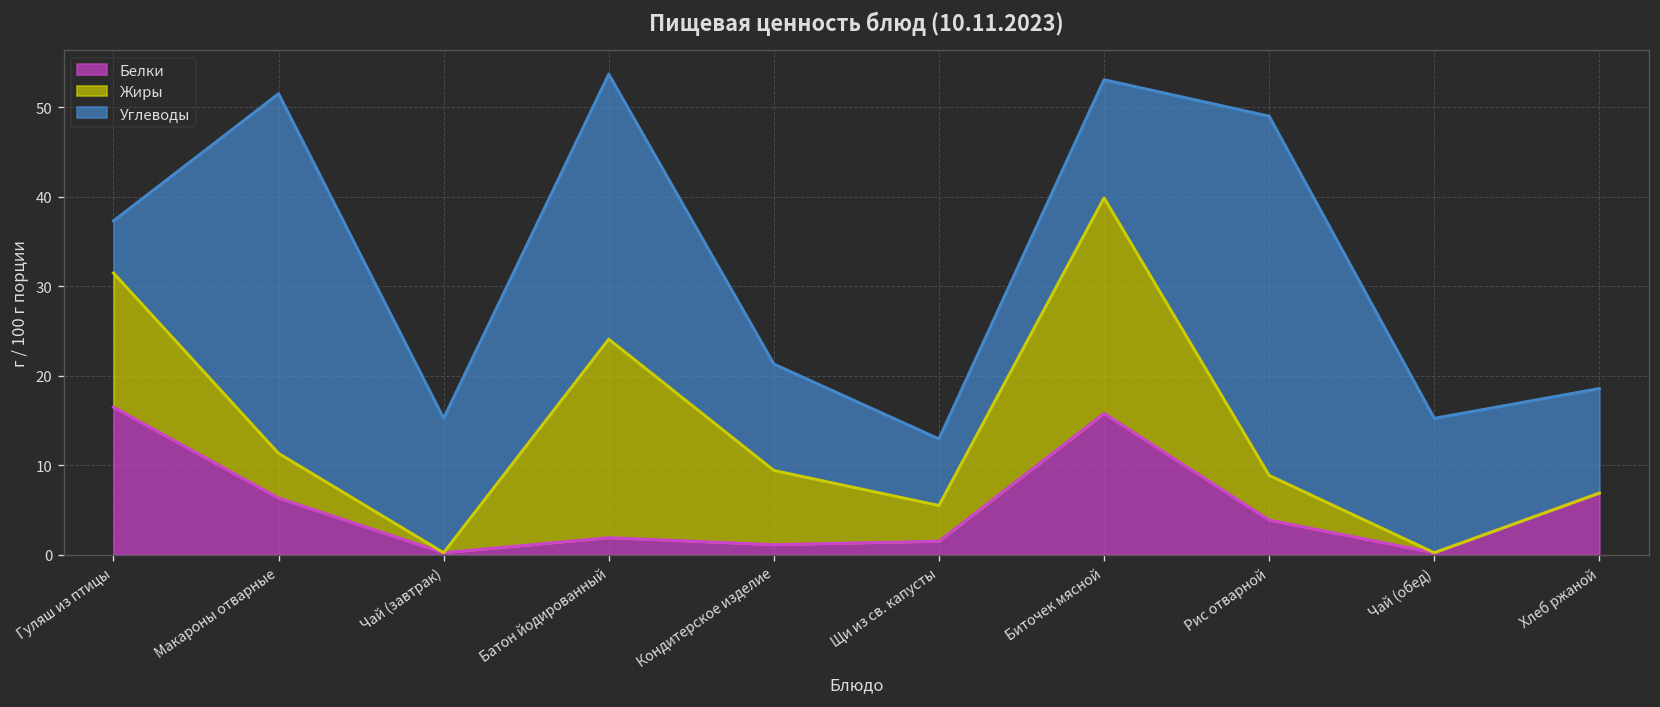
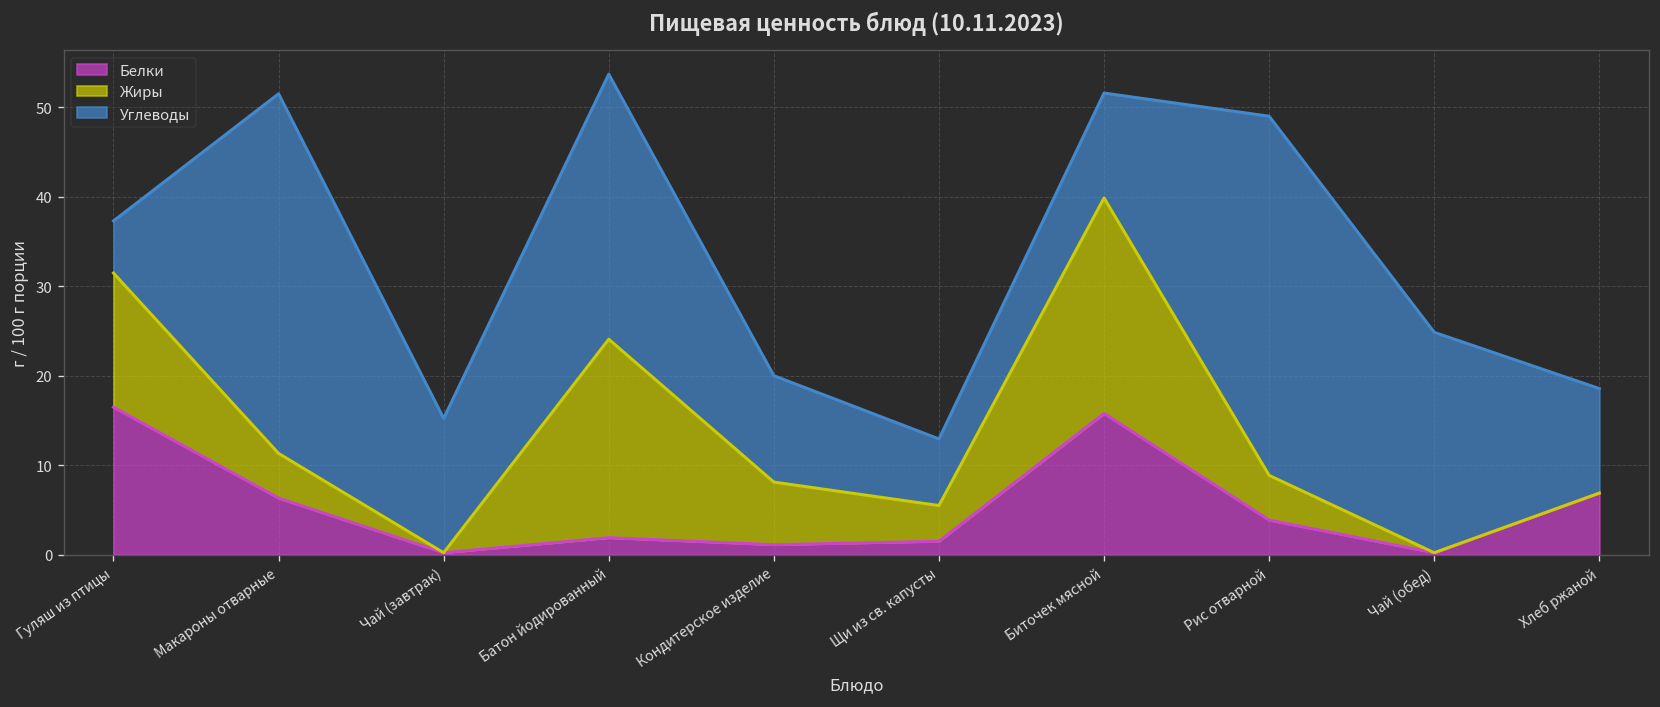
  {
    "Белки": {
      "Гуляш из птицы": 16,
      "Макароны отварные": 6,
      "Батон йодированный": 2,
      "Кондитерское изделие": 1,
      "Щи из св. капусты": 1,
      "Биточек мясной": 16,
      "Рис отварной": 4
    },
    "Жиры": {
      "Гуляш из птицы": 15,
      "Макароны отварные": 5,
      "Батон йодированный": 22,
-     "Кондитерское изделие": 8,
+     "Кондитерское изделие": 7,
      "Щи из св. капусты": 4,
      "Биточек мясной": 24,
      "Рис отварной": 5
    },
    "Углеводы": {
      "Гуляш из птицы": 6,
      "Макароны отварные": 40,
      "Чай (завтрак)": 15,
      "Батон йодированный": 30,
      "Кондитерское изделие": 12,
      "Щи из св. капусты": 7,
-     "Биточек мясной": 13,
+     "Биточек мясной": 12,
      "Рис отварной": 40,
-     "Чай (обед)": 15,
+     "Чай (обед)": 25,
      "Хлеб ржаной": 12
    }
  }
